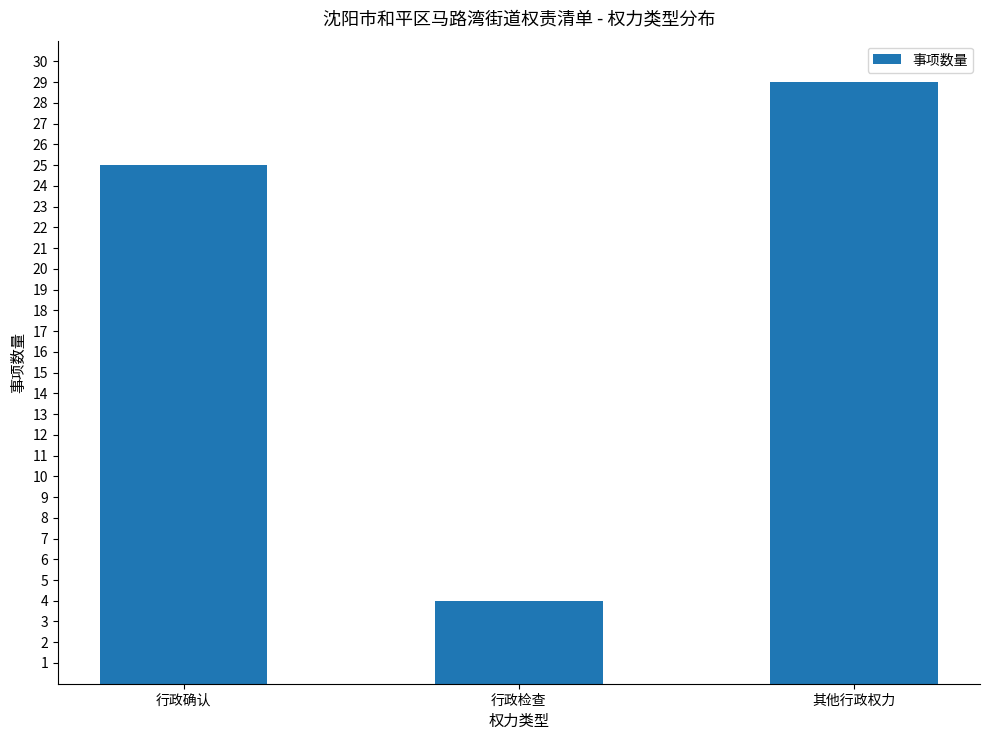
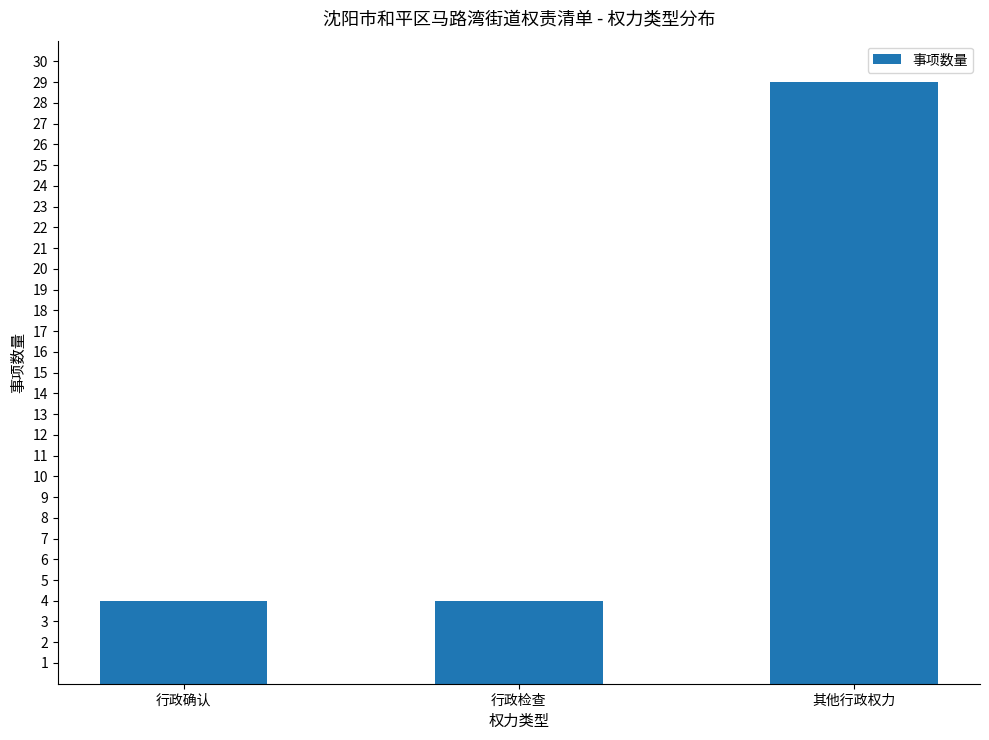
  {
-   "行政确认": 25,
+   "行政确认": 4,
    "行政检查": 4,
    "其他行政权力": 29
  }
